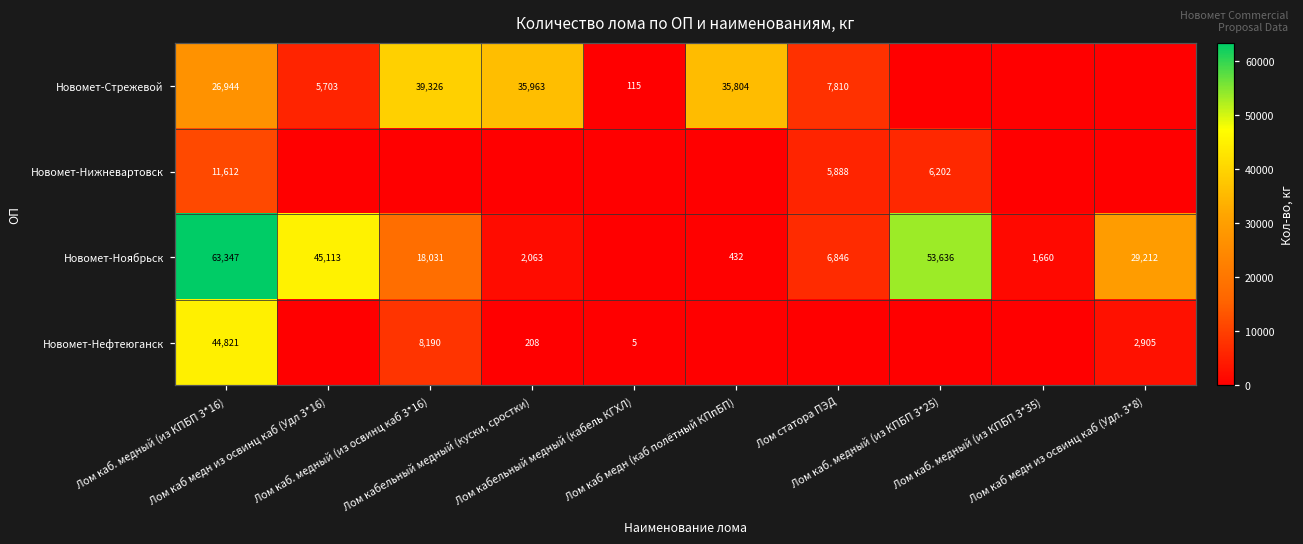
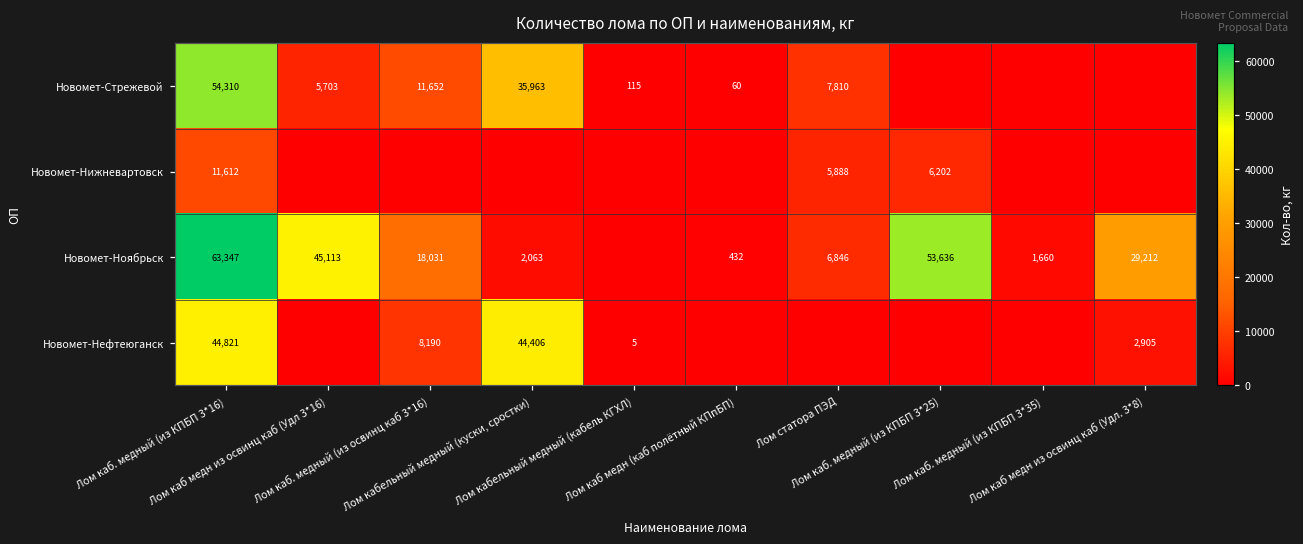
  {
    "Новомет-Стрежевой": {
-     "Лом каб. медный (из КПБП 3*16)": "26,944",
+     "Лом каб. медный (из КПБП 3*16)": "54,310",
      "Лом каб медн из освинц каб (Удл 3*16)": "5,703",
-     "Лом каб. медный (из освинц каб 3*16)": "39,326",
+     "Лом каб. медный (из освинц каб 3*16)": "11,652",
      "Лом кабельный медный (куски, сростки)": "35,963",
      "Лом кабельный медный (кабель КГХЛ)": "115",
-     "Лом каб медн (каб полётный КПпБП)": "35,804",
+     "Лом каб медн (каб полётный КПпБП)": "60",
      "Лом статора ПЭД": "7,810"
    },
    "Новомет-Нижневартовск": {
      "Лом каб. медный (из КПБП 3*16)": "11,612",
      "Лом статора ПЭД": "5,888",
      "Лом каб. медный (из КПБП 3*25)": "6,202"
    },
    "Новомет-Ноябрьск": {
      "Лом каб. медный (из КПБП 3*16)": "63,347",
      "Лом каб медн из освинц каб (Удл 3*16)": "45,113",
      "Лом каб. медный (из освинц каб 3*16)": "18,031",
      "Лом кабельный медный (куски, сростки)": "2,063",
      "Лом каб медн (каб полётный КПпБП)": "432",
      "Лом статора ПЭД": "6,846",
      "Лом каб. медный (из КПБП 3*25)": "53,636",
      "Лом каб. медный (из КПБП 3*35)": "1,660",
      "Лом каб медн из освинц каб (Удл. 3*8)": "29,212"
    },
    "Новомет-Нефтеюганск": {
      "Лом каб. медный (из КПБП 3*16)": "44,821",
      "Лом каб. медный (из освинц каб 3*16)": "8,190",
-     "Лом кабельный медный (куски, сростки)": "208",
+     "Лом кабельный медный (куски, сростки)": "44,406",
      "Лом кабельный медный (кабель КГХЛ)": "5",
      "Лом каб медн из освинц каб (Удл. 3*8)": "2,905"
    }
  }
